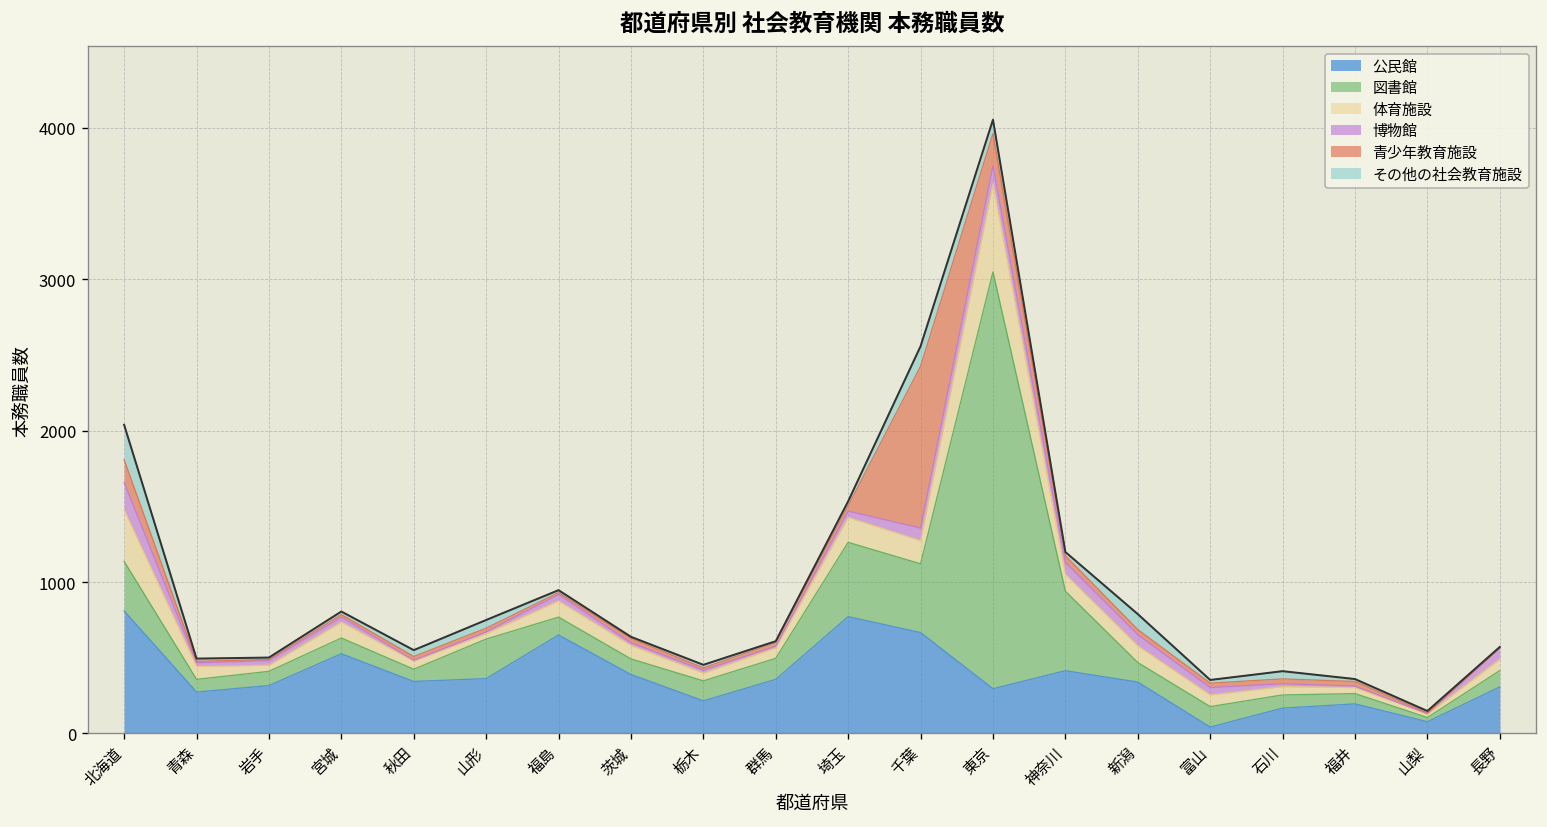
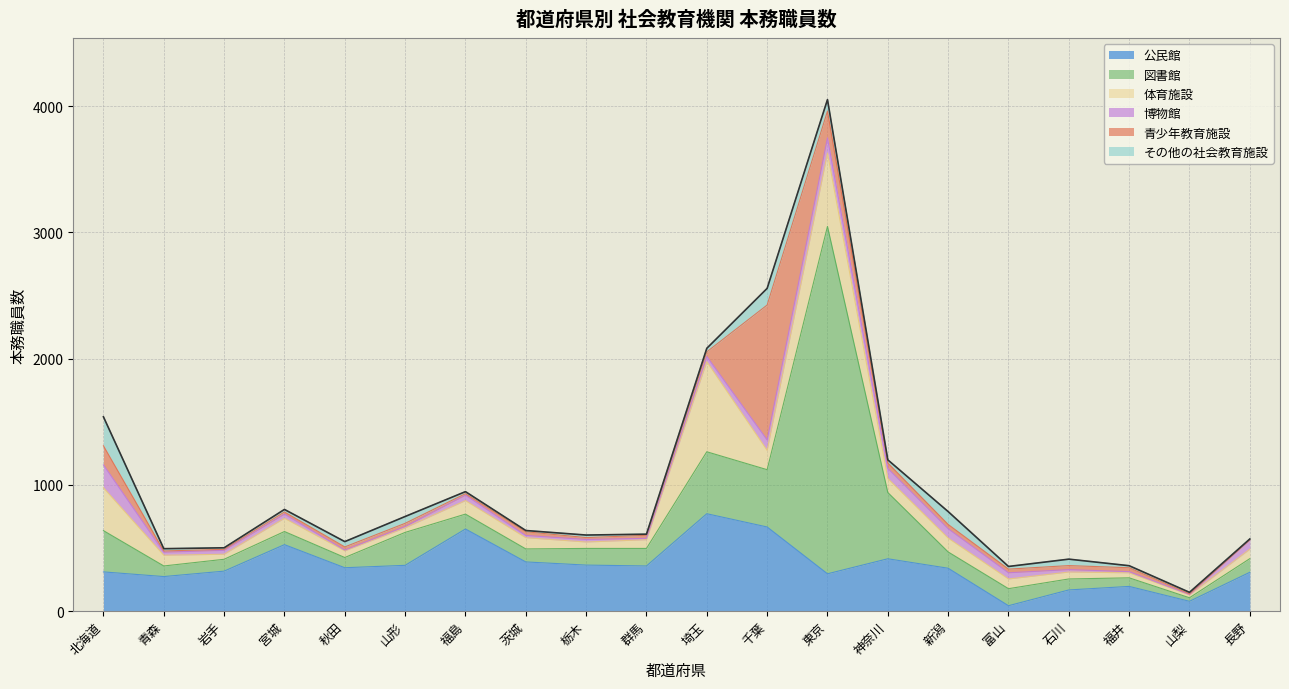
  {
    "公民館": {
-     "北海道": 810,
+     "北海道": 310,
      "青森": 270,
      "岩手": 320,
      "宮城": 530,
      "秋田": 340,
      "山形": 360,
      "福島": 650,
      "茨城": 390,
-     "栃木": 220,
+     "栃木": 360,
      "群馬": 360,
      "埼玉": 770,
      "千葉": 670,
      "東京": 300,
      "神奈川": 410,
      "新潟": 340,
      "富山": 40,
      "石川": 170,
      "福井": 200,
      "山梨": 80,
      "長野": 310
    },
    "図書館": {
      "北海道": 330,
      "青森": 80,
      "岩手": 90,
      "宮城": 100,
      "秋田": 80,
      "山形": 260,
      "福島": 120,
      "茨城": 100,
      "栃木": 130,
      "群馬": 140,
      "埼玉": 490,
      "千葉": 450,
      "東京": 2750,
      "神奈川": 530,
      "新潟": 130,
      "富山": 140,
      "石川": 90,
      "福井": 70,
      "山梨": 30,
      "長野": 110
    },
    "体育施設": {
      "北海道": 340,
      "青森": 90,
      "岩手": 40,
      "宮城": 110,
      "福島": 110,
-     "埼玉": 170,
+     "埼玉": 710,
      "千葉": 150,
      "東京": 580,
      "神奈川": 110,
      "新潟": 110,
      "富山": 80,
      "長野": 80
    },
    "博物館": {
      "北海道": 180,
      "埼玉": 40,
      "千葉": 80,
      "東京": 120,
      "神奈川": 80,
      "新潟": 70,
      "富山": 50
    },
    "青少年教育施設": {
      "北海道": 150,
      "秋田": 30,
      "山形": 30,
      "埼玉": 40,
      "千葉": 1070,
      "東京": 210,
      "神奈川": 40,
      "新潟": 30,
      "富山": 30,
      "石川": 30
    },
    "その他の社会教育施設": {
      "北海道": 230,
      "宮城": 20,
      "秋田": 40,
      "山形": 50,
      "埼玉": 30,
      "千葉": 130,
      "東京": 90,
      "神奈川": 30,
      "新潟": 100,
      "富山": 20,
      "石川": 50
    }
  }
